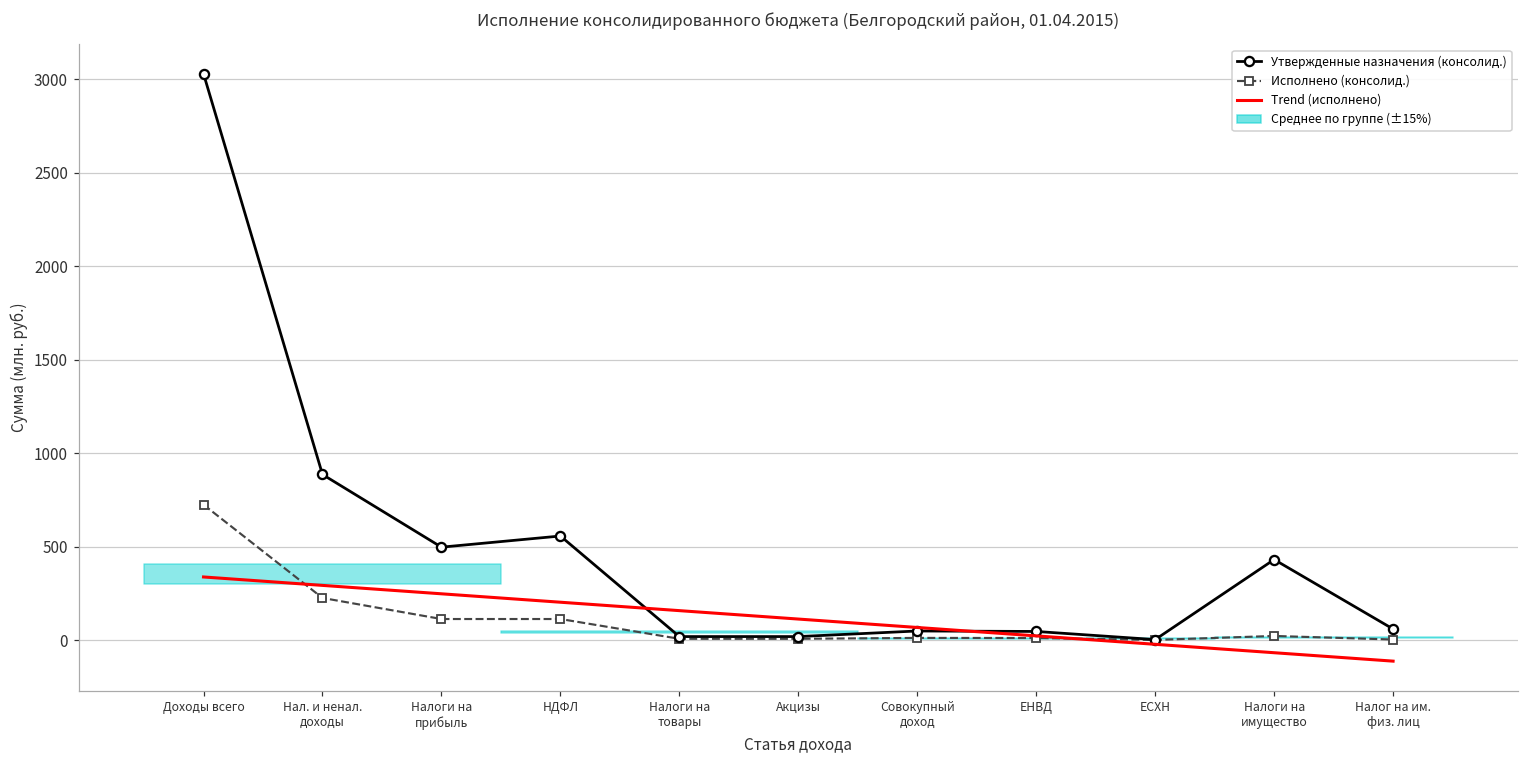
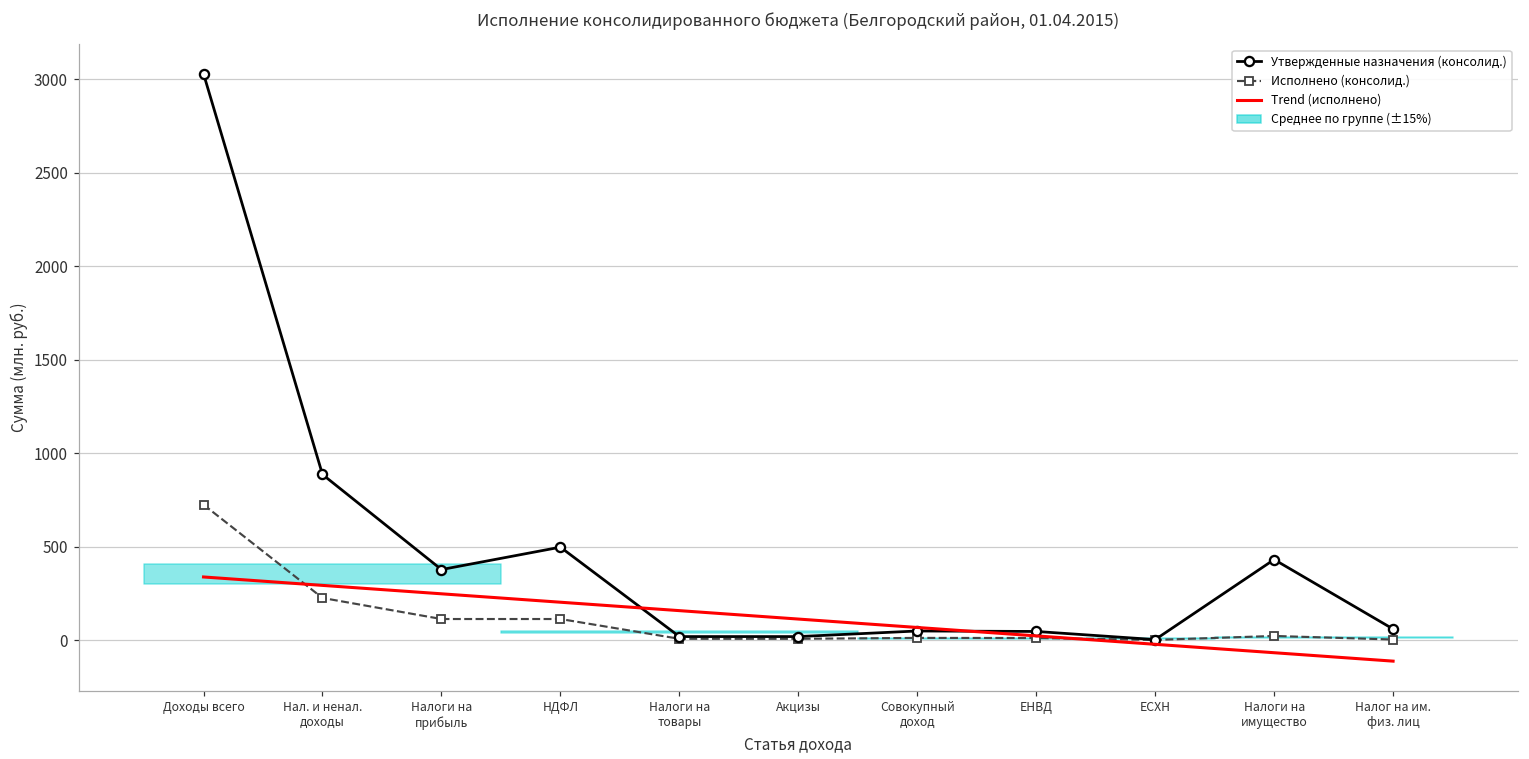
  {
    "Утвержденные назначения (консолид.)": {
      "Доходы всего": 3030,
      "Нал. и ненал. доходы": 890,
-     "Налоги на прибыль": 500,
-     "НДФЛ": 560,
+     "Налоги на прибыль": 380,
+     "НДФЛ": 500,
      "Совокупный доход": 50,
      "ЕНВД": 50,
      "Налоги на имущество": 430,
      "Налог на им. физ. лиц": 60
    },
    "Исполнено (консолид.)": {
      "Доходы всего": 720,
      "Нал. и ненал. доходы": 220,
      "Налоги на прибыль": 110,
      "НДФЛ": 110
    },
    "Trend (исполнено)": {
      "Доходы всего": 340,
      "Нал. и ненал. доходы": 290,
      "Налоги на прибыль": 250,
      "НДФЛ": 200,
      "Налоги на товары": 160,
      "Акцизы": 110,
      "Совокупный доход": 70,
      "ЕСХН": -20,
      "Налоги на имущество": -70,
      "Налог на им. физ. лиц": -110
    }
  }
